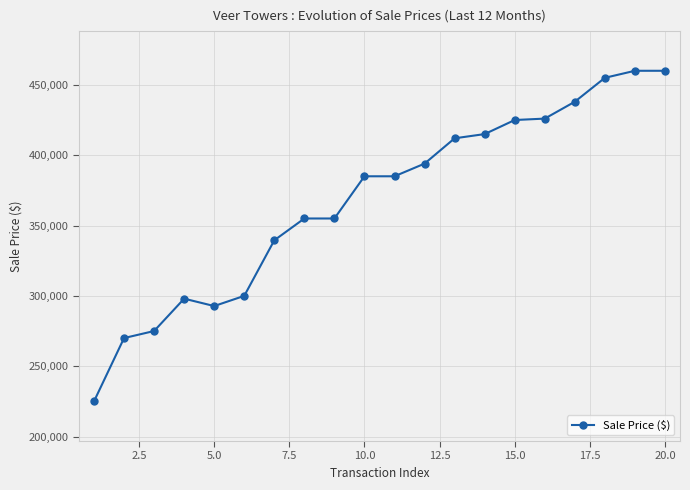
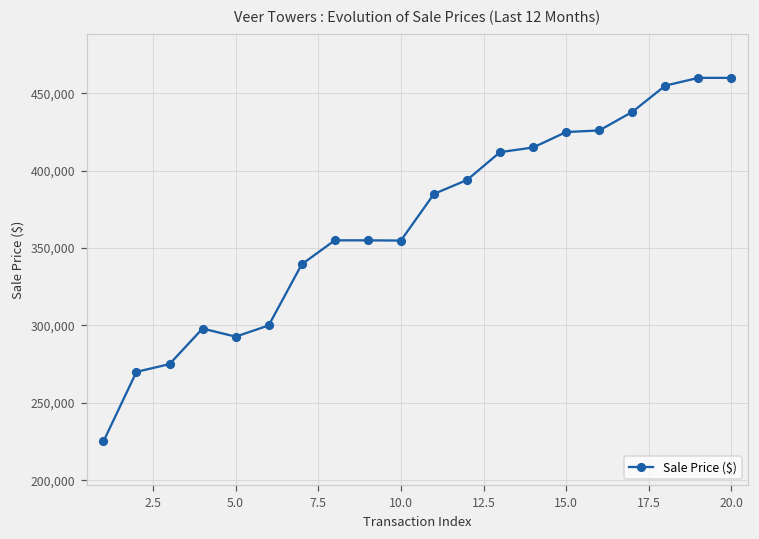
  {
    "5.0": "293,000",
-   "10.0": "385,000",
+   "10.0": "355,000",
    "15.0": "425,000",
    "20.0": "460,000"
  }
